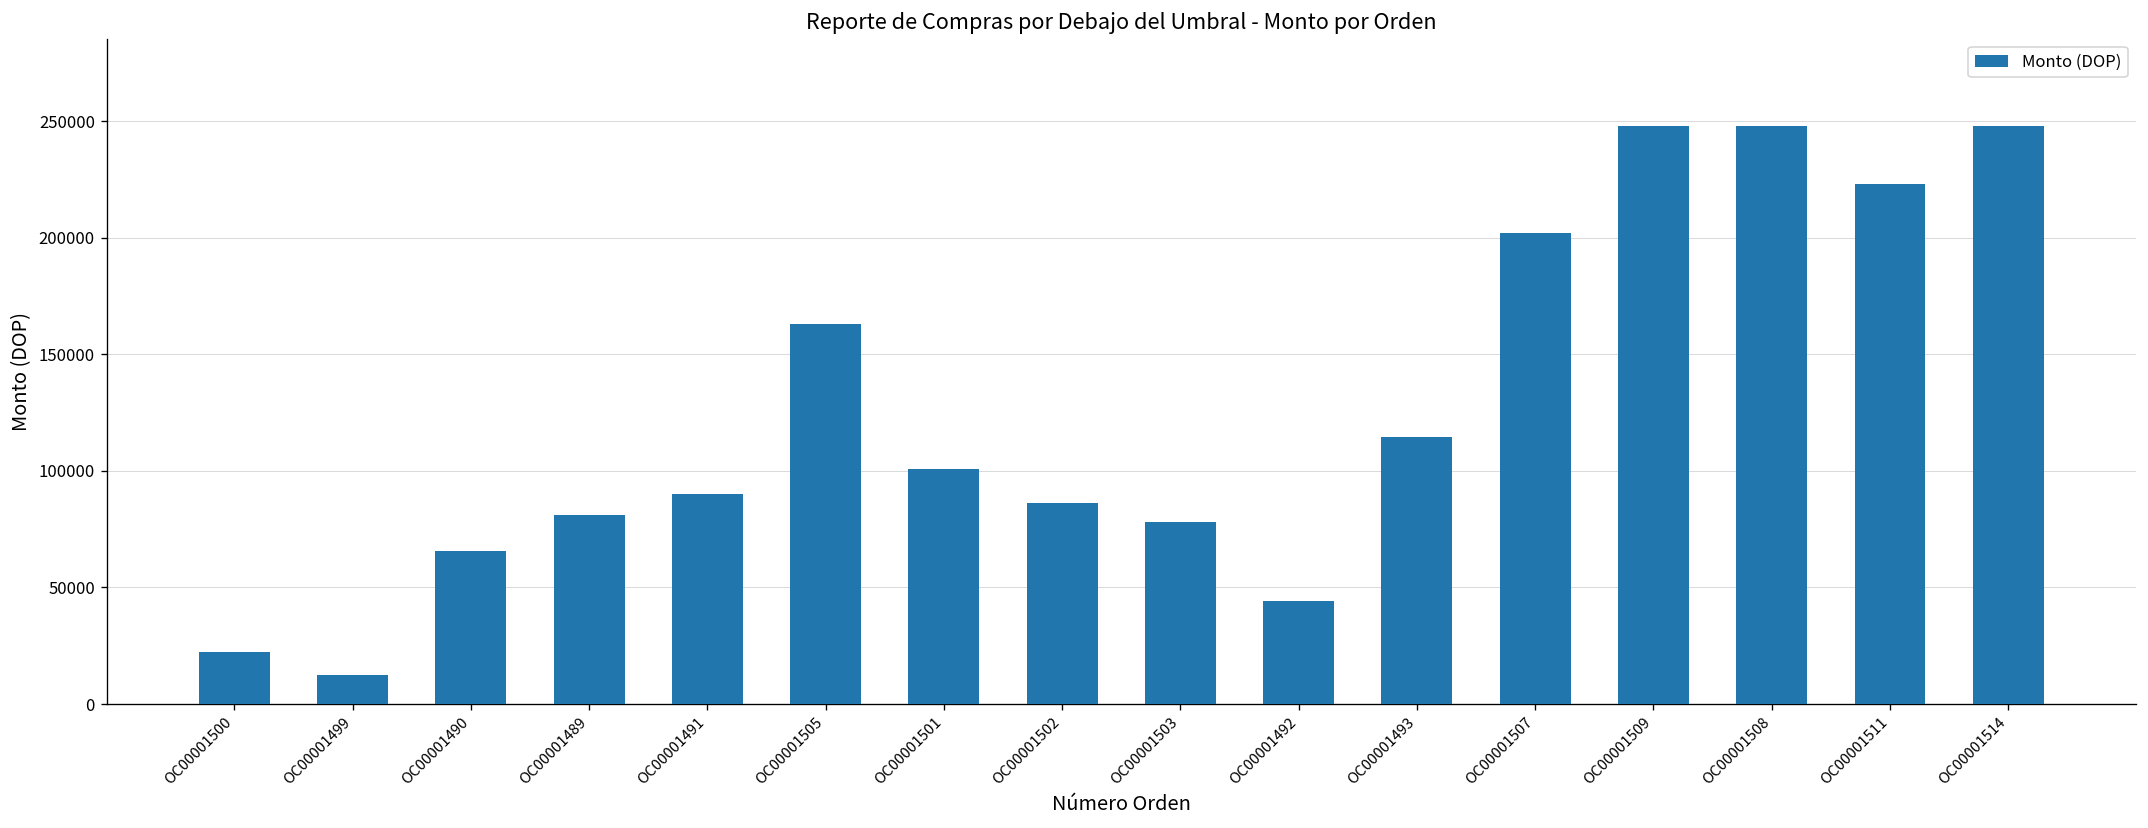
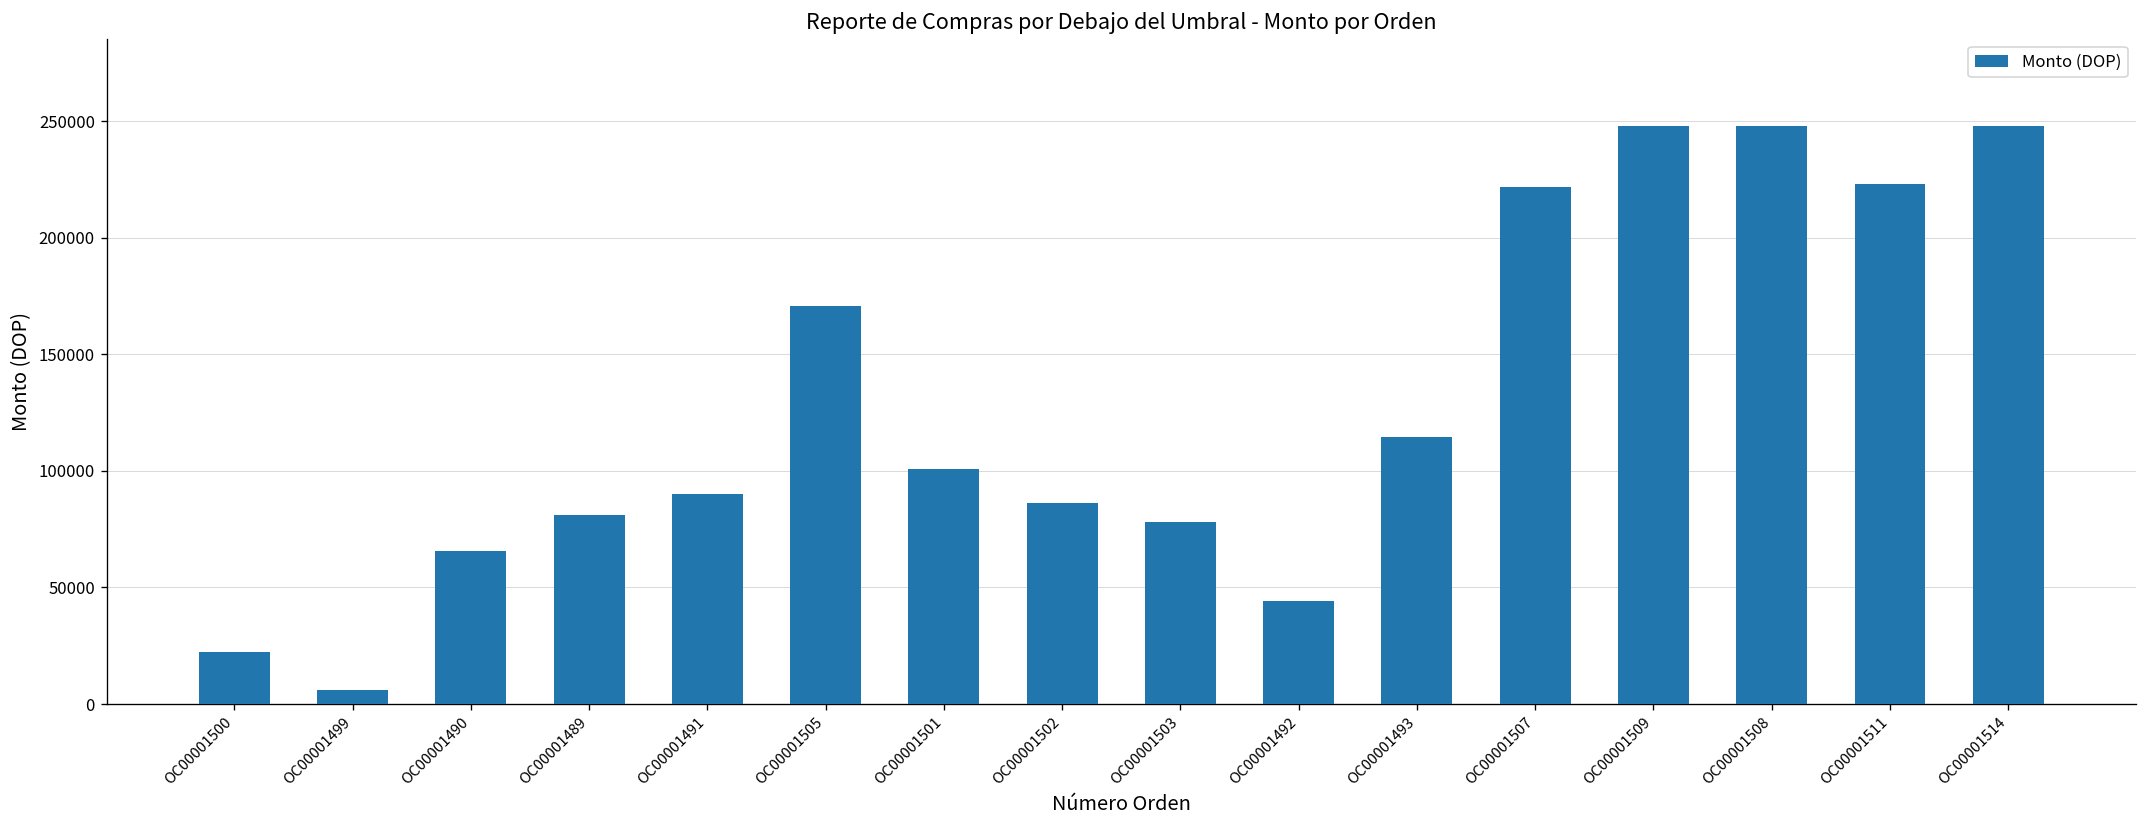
  {
    "OC00001500": 22000,
-   "OC00001499": 13000,
+   "OC00001499": 6000,
    "OC00001490": 66000,
    "OC00001489": 81000,
    "OC00001491": 90000,
-   "OC00001505": 163000,
+   "OC00001505": 171000,
    "OC00001501": 101000,
    "OC00001502": 86000,
    "OC00001503": 78000,
    "OC00001492": 44000,
    "OC00001493": 114000,
-   "OC00001507": 202000,
+   "OC00001507": 222000,
    "OC00001509": 248000,
    "OC00001508": 248000,
    "OC00001511": 223000,
    "OC00001514": 248000
  }
